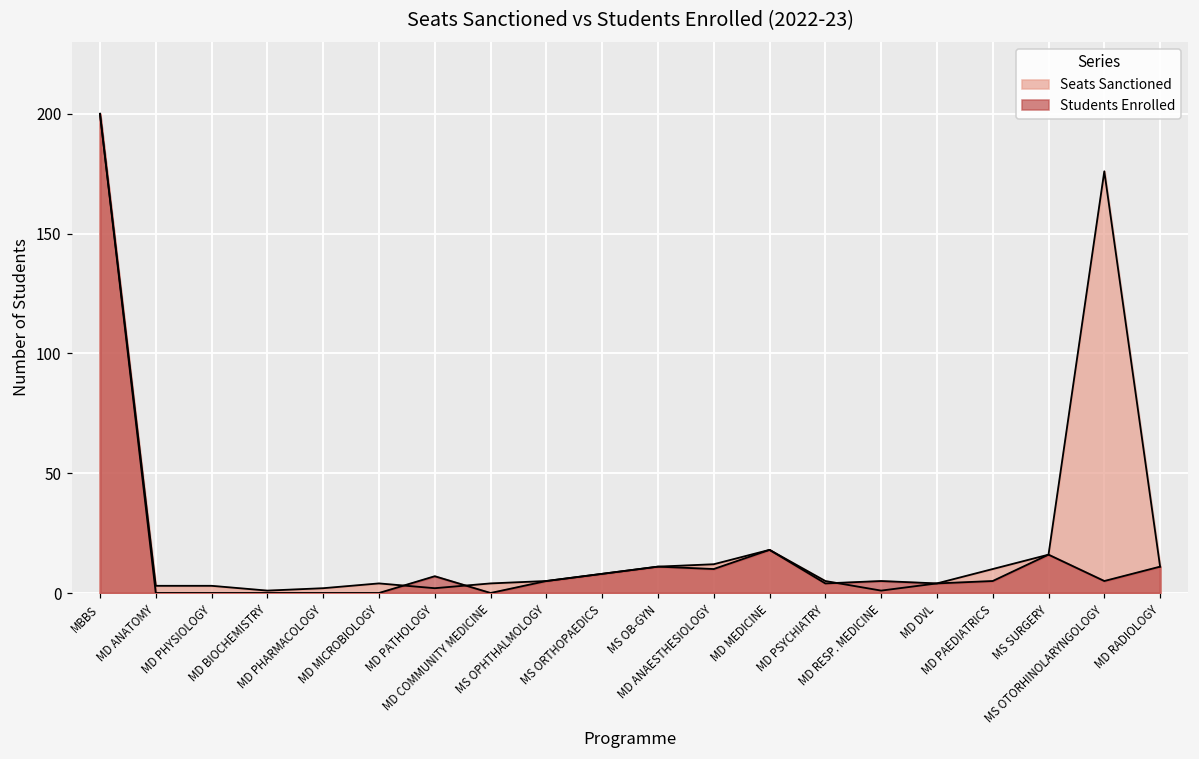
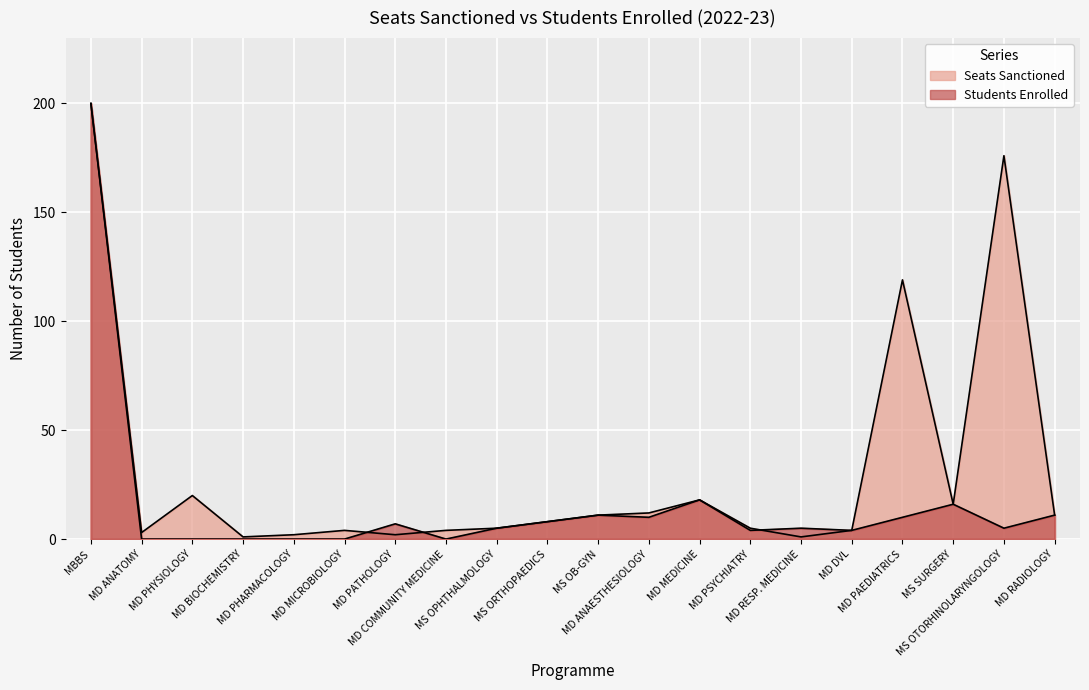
  {
    "Seats Sanctioned": {
      "MD ANATOMY": 3,
-     "MD PHYSIOLOGY": 3,
+     "MD PHYSIOLOGY": 20,
      "MD PHARMACOLOGY": 2,
      "MD MICROBIOLOGY": 4,
      "MD PATHOLOGY": 2,
      "MD COMMUNITY MEDICINE": 4,
      "MD ANAESTHESIOLOGY": 12,
      "MD RESP. MEDICINE": 1,
-     "MD PAEDIATRICS": 10,
+     "MD PAEDIATRICS": 119,
      "MS OTORHINOLARYNGOLOGY": 176
    },
    "Students Enrolled": {
      "MD ANATOMY": 0,
      "MD PHYSIOLOGY": 0,
      "MD PHARMACOLOGY": 0,
      "MD MICROBIOLOGY": 0,
      "MD PATHOLOGY": 7,
      "MD COMMUNITY MEDICINE": 0,
      "MD ANAESTHESIOLOGY": 10,
      "MD RESP. MEDICINE": 5,
-     "MD PAEDIATRICS": 5,
+     "MD PAEDIATRICS": 10,
      "MS OTORHINOLARYNGOLOGY": 5
    }
  }
